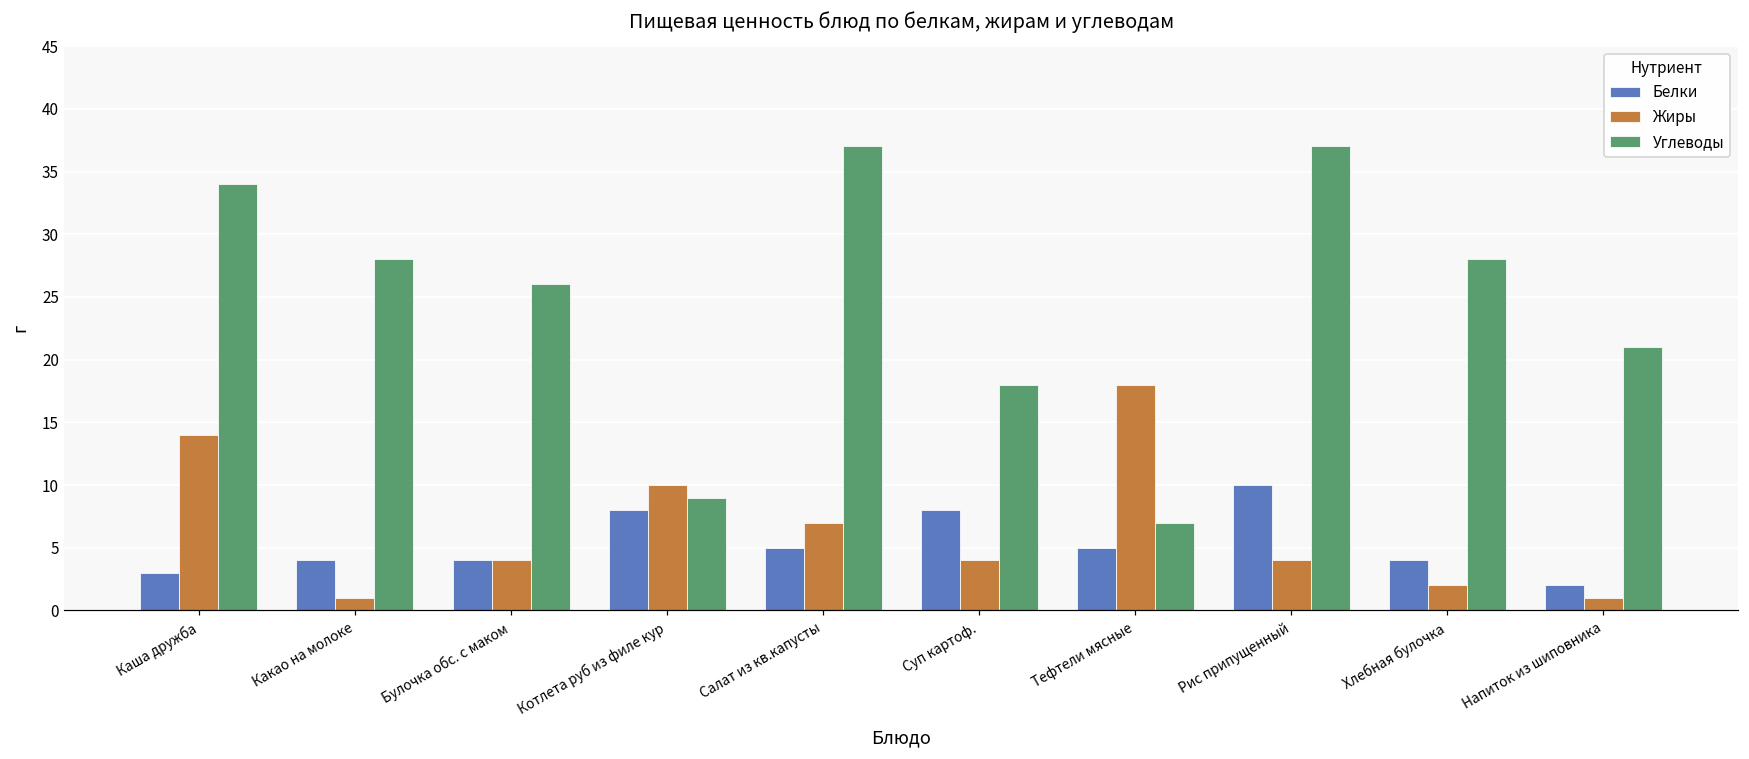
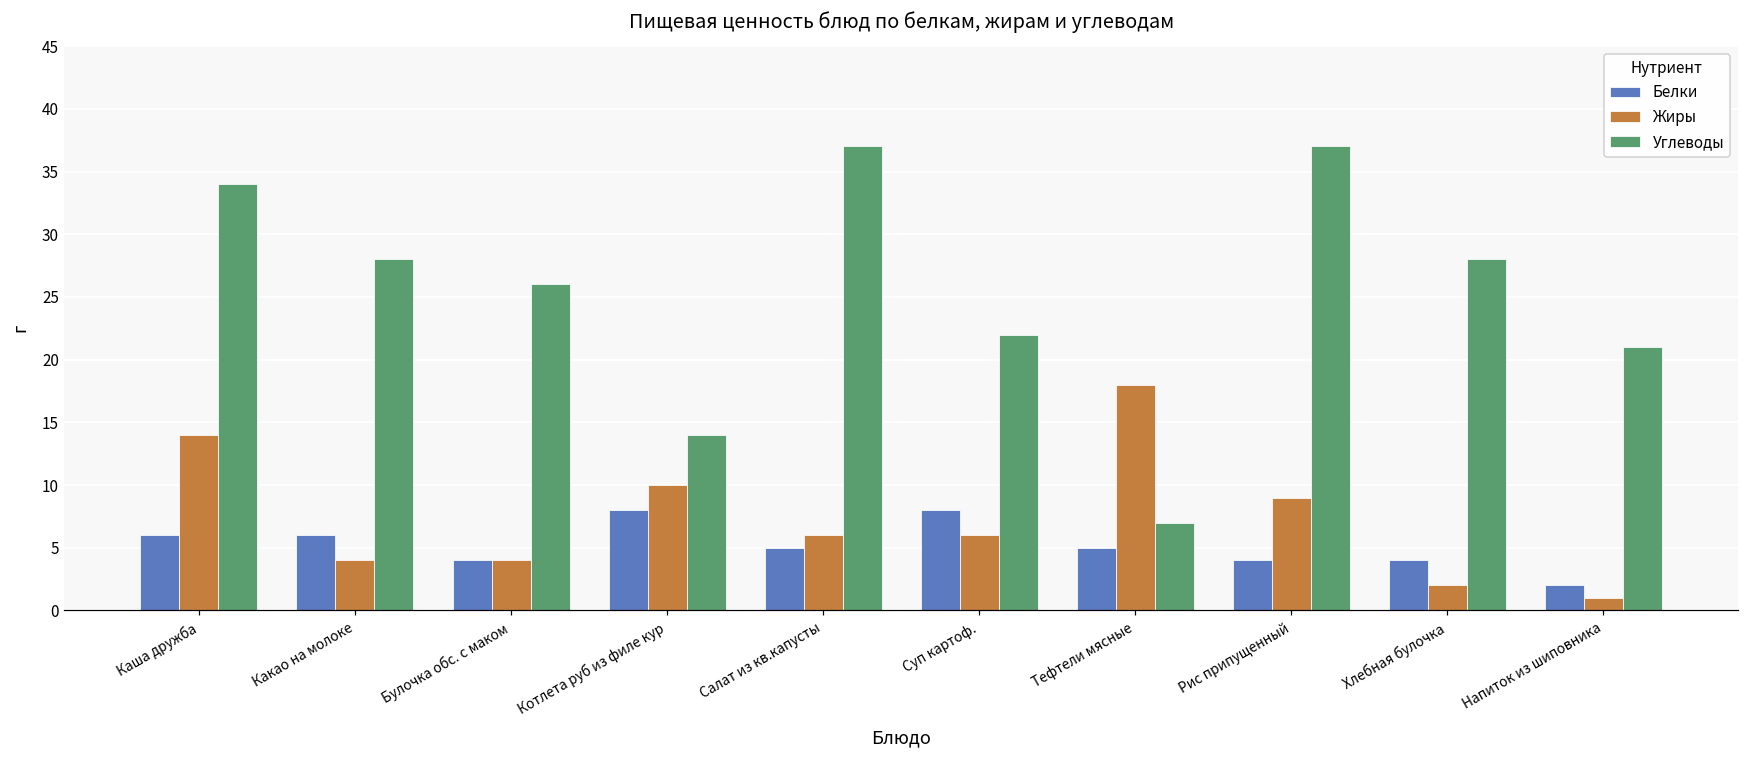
  {
    "Белки": {
-     "Каша дружба": 3,
-     "Какао на молоке": 4,
+     "Каша дружба": 6,
+     "Какао на молоке": 6,
      "Булочка обс. с маком": 4,
      "Котлета руб из филе кур": 8,
      "Салат из кв.капусты": 5,
      "Суп картоф.": 8,
      "Тефтели мясные": 5,
-     "Рис припущенный": 10,
+     "Рис припущенный": 4,
      "Хлебная булочка": 4,
      "Напиток из шиповника": 2
    },
    "Жиры": {
      "Каша дружба": 14,
-     "Какао на молоке": 1,
+     "Какао на молоке": 4,
      "Булочка обс. с маком": 4,
      "Котлета руб из филе кур": 10,
-     "Салат из кв.капусты": 7,
-     "Суп картоф.": 4,
+     "Салат из кв.капусты": 6,
+     "Суп картоф.": 6,
      "Тефтели мясные": 18,
-     "Рис припущенный": 4,
+     "Рис припущенный": 9,
      "Хлебная булочка": 2,
      "Напиток из шиповника": 1
    },
    "Углеводы": {
      "Каша дружба": 34,
      "Какао на молоке": 28,
      "Булочка обс. с маком": 26,
-     "Котлета руб из филе кур": 9,
+     "Котлета руб из филе кур": 14,
      "Салат из кв.капусты": 37,
-     "Суп картоф.": 18,
+     "Суп картоф.": 22,
      "Тефтели мясные": 7,
      "Рис припущенный": 37,
      "Хлебная булочка": 28,
      "Напиток из шиповника": 21
    }
  }
